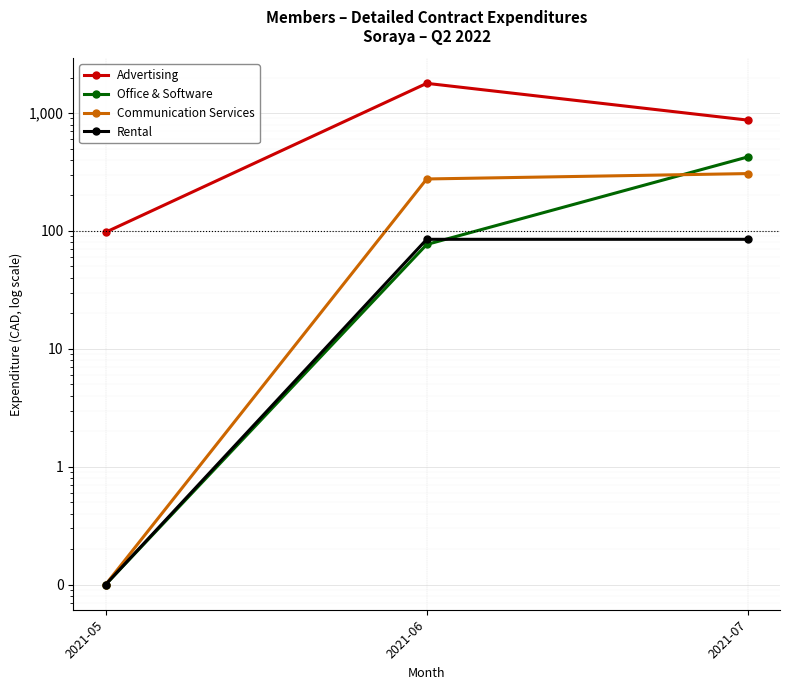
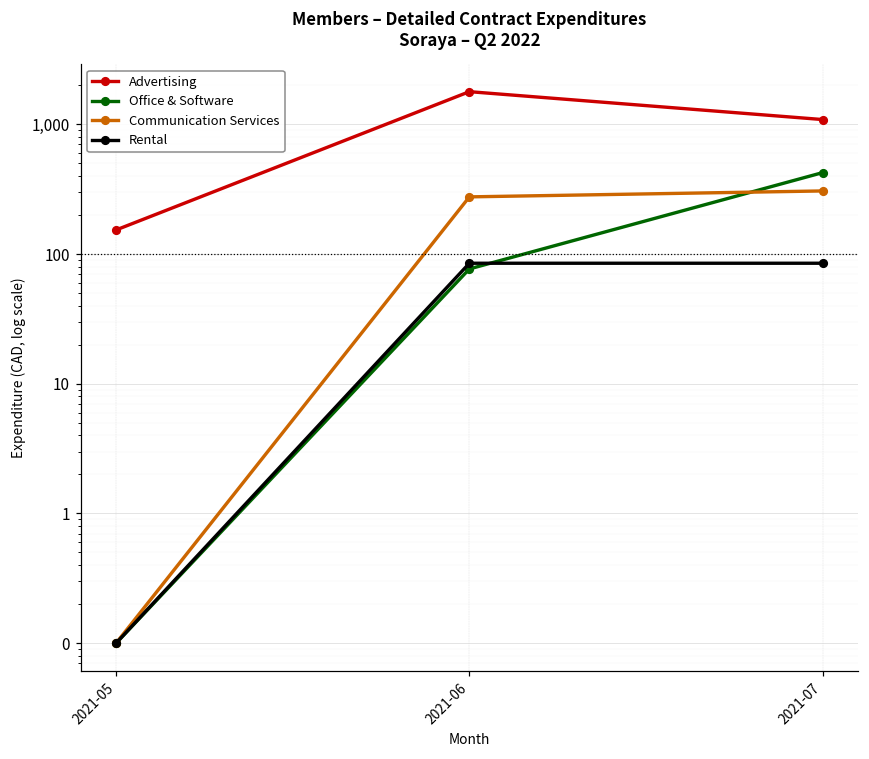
  {
    "Advertising": {
-     "2021-05": "100",
+     "2021-05": "150",
      "2021-06": "1,800",
-     "2021-07": "900"
+     "2021-07": "1,100"
    },
    "Office & Software": {
      "2021-06": "80",
      "2021-07": "420"
    },
    "Communication Services": {
      "2021-06": "280",
      "2021-07": "310"
    },
    "Rental": {
      "2021-06": "90",
      "2021-07": "90"
    }
  }
